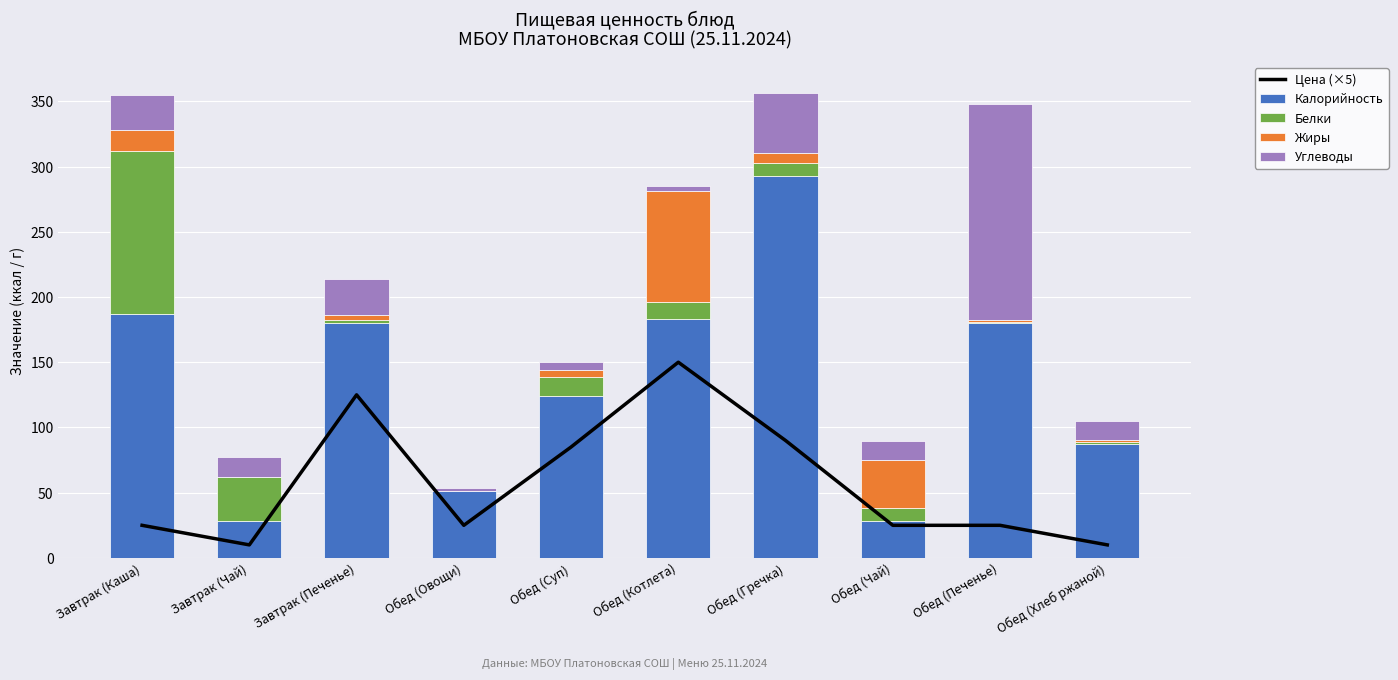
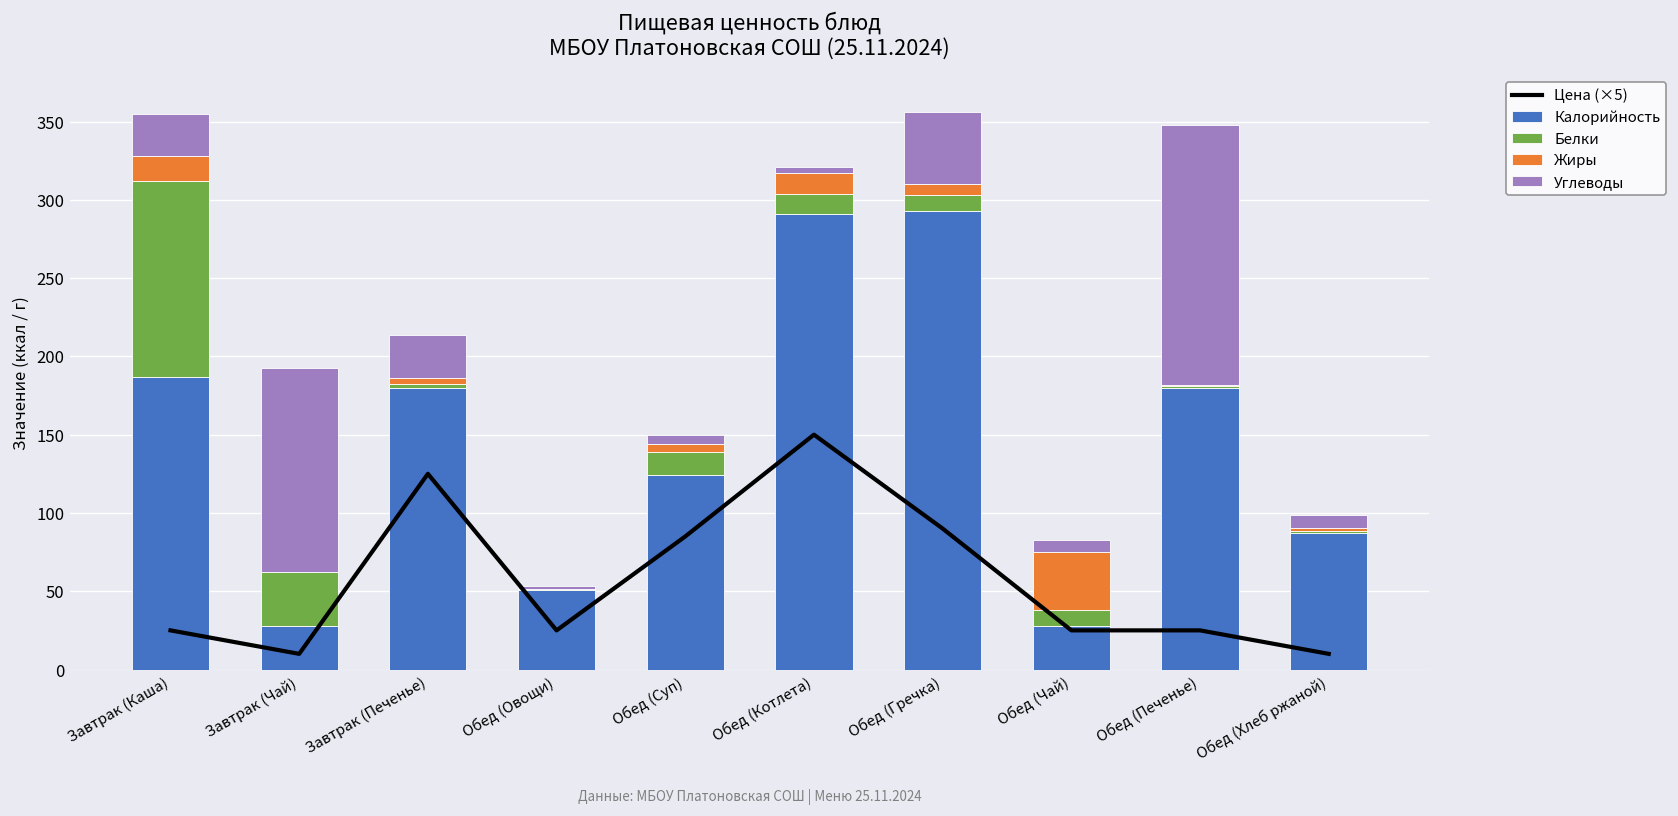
  {
    "Цена (×5)": {
      "Завтрак (Каша)": 25,
      "Завтрак (Чай)": 10,
      "Завтрак (Печенье)": 125,
      "Обед (Овощи)": 25,
      "Обед (Суп)": 85,
      "Обед (Котлета)": 150,
      "Обед (Гречка)": 90,
      "Обед (Чай)": 25,
      "Обед (Печенье)": 25,
      "Обед (Хлеб ржаной)": 10
    },
    "Калорийность": {
      "Завтрак (Каша)": 187,
      "Завтрак (Чай)": 28,
      "Завтрак (Печенье)": 180,
      "Обед (Овощи)": 51,
      "Обед (Суп)": 124,
-     "Обед (Котлета)": 183,
+     "Обед (Котлета)": 291,
      "Обед (Гречка)": 293,
      "Обед (Чай)": 28,
      "Обед (Печенье)": 180,
      "Обед (Хлеб ржаной)": 87
    },
    "Белки": {
      "Завтрак (Каша)": 125,
      "Завтрак (Чай)": 34,
      "Завтрак (Печенье)": 2,
      "Обед (Суп)": 15,
      "Обед (Котлета)": 13,
      "Обед (Гречка)": 10,
      "Обед (Чай)": 10
    },
    "Жиры": {
      "Завтрак (Каша)": 16,
      "Завтрак (Печенье)": 4,
      "Обед (Овощи)": 0,
      "Обед (Суп)": 5,
-     "Обед (Котлета)": 85,
+     "Обед (Котлета)": 13,
      "Обед (Гречка)": 7,
      "Обед (Чай)": 37
    },
    "Углеводы": {
      "Завтрак (Каша)": 27,
-     "Завтрак (Чай)": 15,
+     "Завтрак (Чай)": 130,
      "Завтрак (Печенье)": 28,
      "Обед (Овощи)": 2,
      "Обед (Суп)": 6,
      "Обед (Котлета)": 4,
      "Обед (Гречка)": 46,
-     "Обед (Чай)": 15,
+     "Обед (Чай)": 8,
      "Обед (Печенье)": 166,
-     "Обед (Хлеб ржаной)": 15
+     "Обед (Хлеб ржаной)": 8
    }
  }
